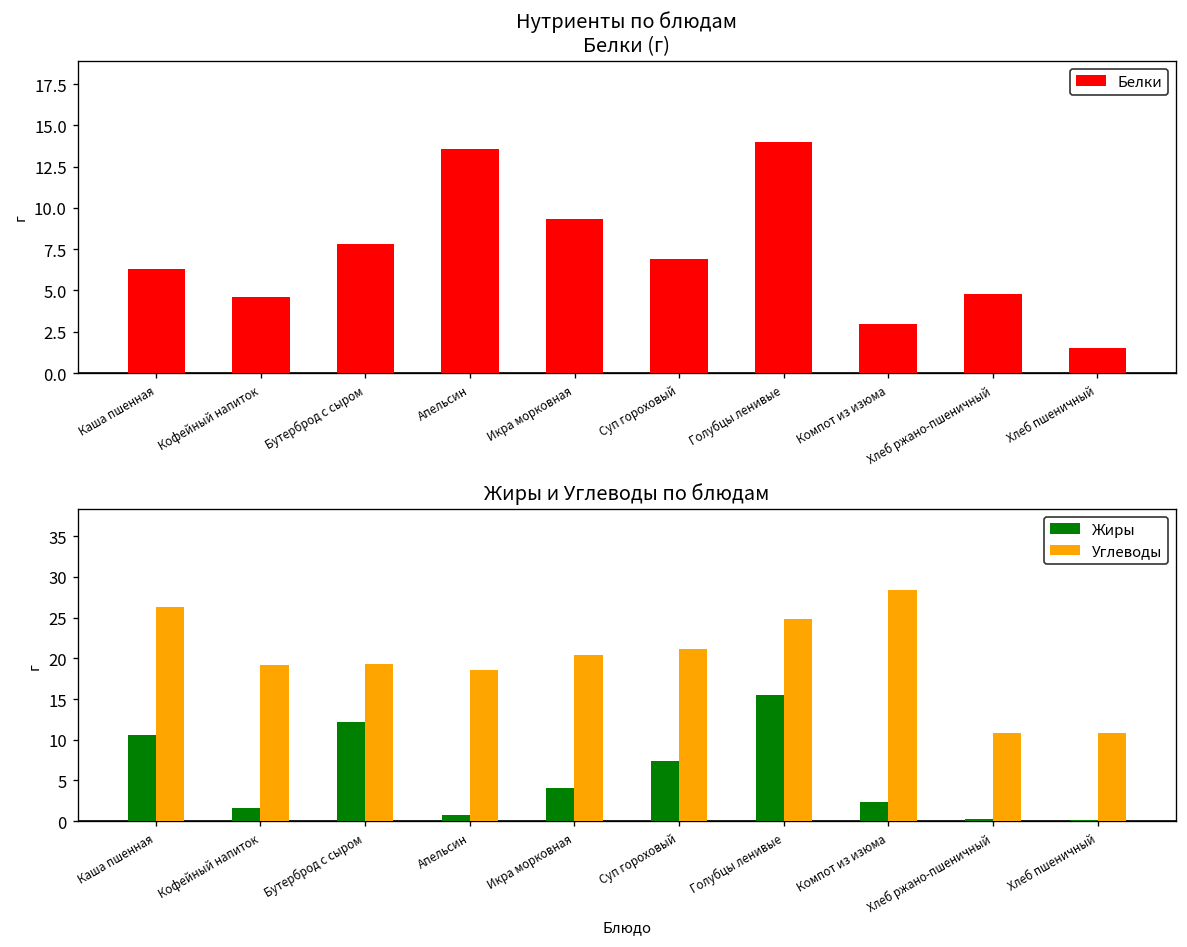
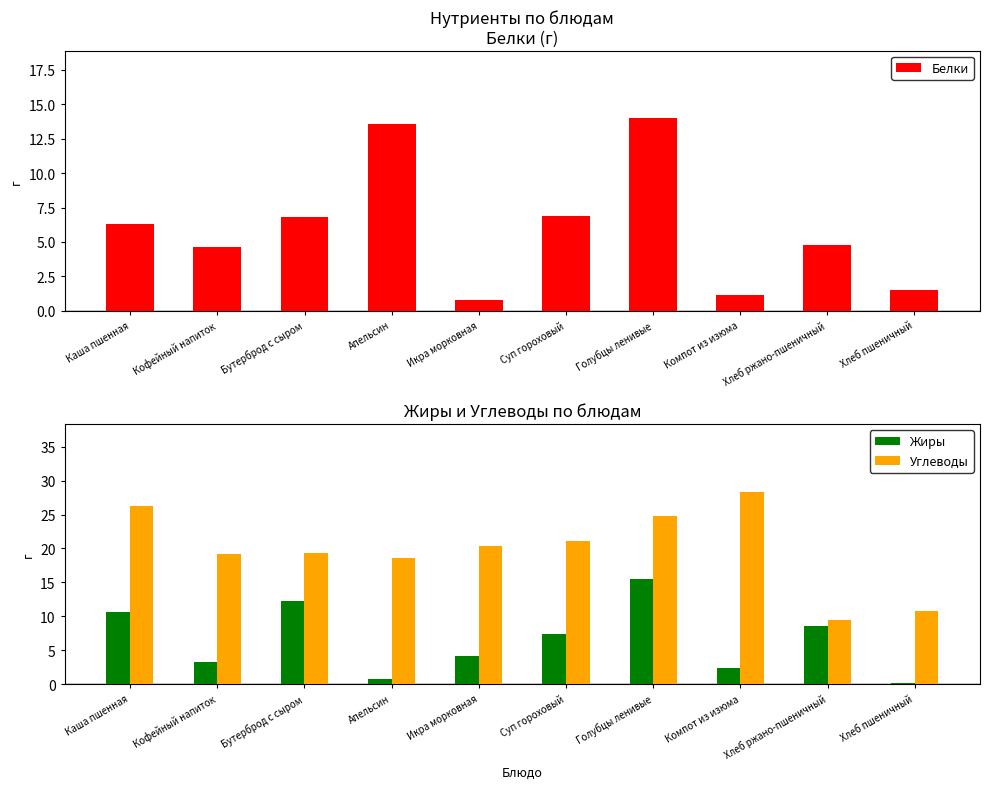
  {
    "Нутриенты по блюдам Белки (г)": {
      "Каша пшенная": 6.3,
      "Кофейный напиток": 4.6,
-     "Бутерброд с сыром": 7.8,
+     "Бутерброд с сыром": 6.8,
      "Апельсин": 13.6,
-     "Икра морковная": 9.3,
+     "Икра морковная": 0.8,
      "Суп гороховый": 6.9,
      "Голубцы ленивые": 14.0,
-     "Компот из изюма": 3.0,
+     "Компот из изюма": 1.2,
      "Хлеб ржано-пшеничный": 4.8,
      "Хлеб пшеничный": 1.5
    },
    "Жиры и Углеводы по блюдам": {
      "Жиры": {
        "Каша пшенная": 11,
-       "Кофейный напиток": 2,
+       "Кофейный напиток": 3,
        "Бутерброд с сыром": 12,
        "Апельсин": 1,
        "Икра морковная": 4,
        "Суп гороховый": 7,
        "Голубцы ленивые": 16,
        "Компот из изюма": 2,
-       "Хлеб ржано-пшеничный": 0
+       "Хлеб ржано-пшеничный": 9
      },
      "Углеводы": {
        "Каша пшенная": 26,
        "Кофейный напиток": 19,
        "Бутерброд с сыром": 19,
        "Апельсин": 19,
        "Икра морковная": 20,
        "Суп гороховый": 21,
        "Голубцы ленивые": 25,
        "Компот из изюма": 28,
-       "Хлеб ржано-пшеничный": 11,
+       "Хлеб ржано-пшеничный": 9,
        "Хлеб пшеничный": 11
      }
    }
  }
